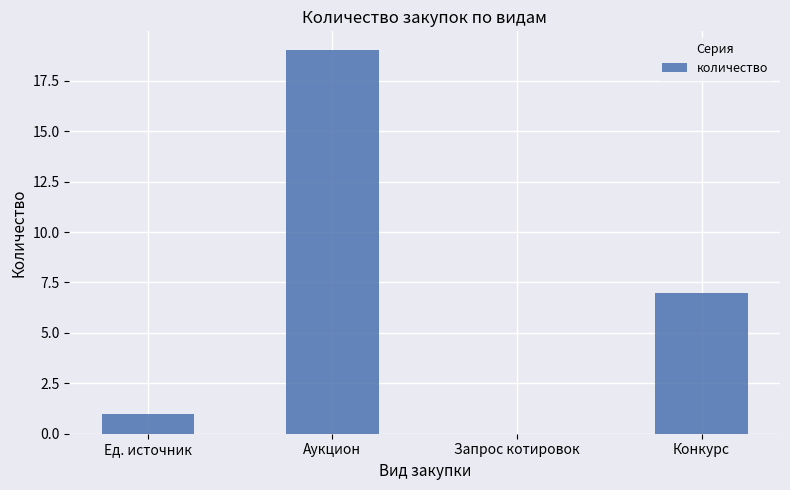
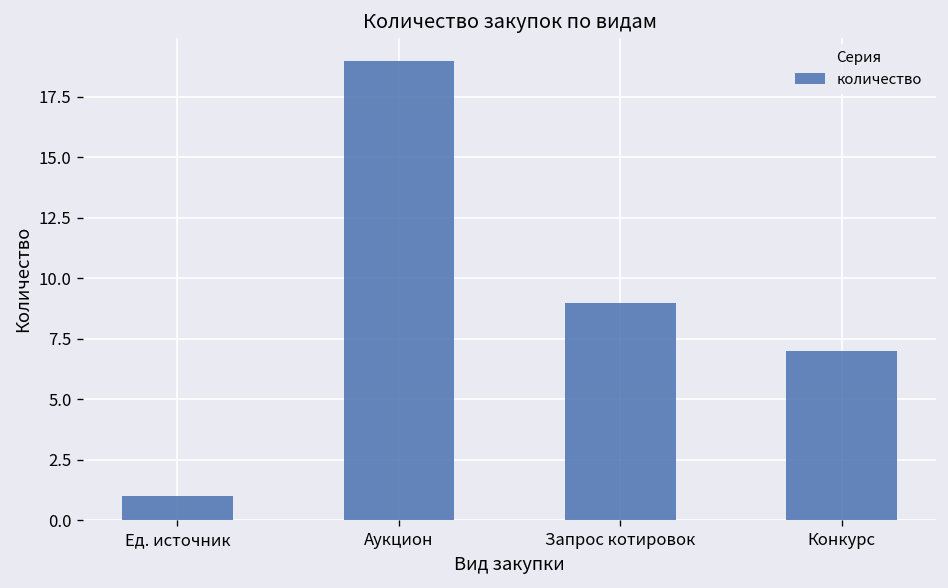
  {
    "Ед. источник": 1,
    "Аукцион": 19,
-   "Запрос котировок": 0,
+   "Запрос котировок": 9,
    "Конкурс": 7
  }
